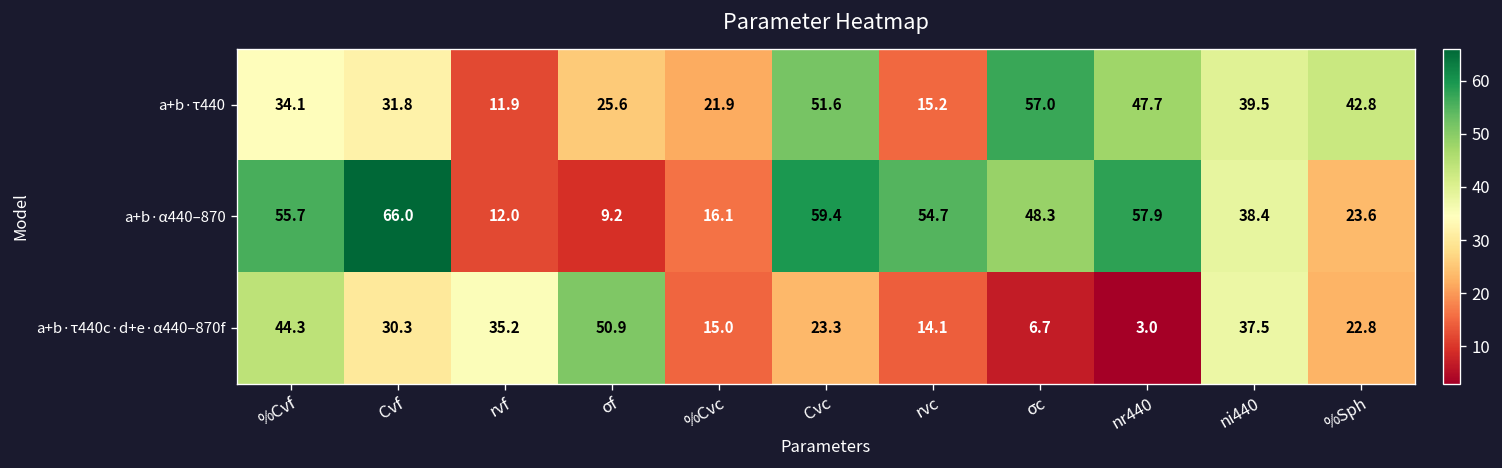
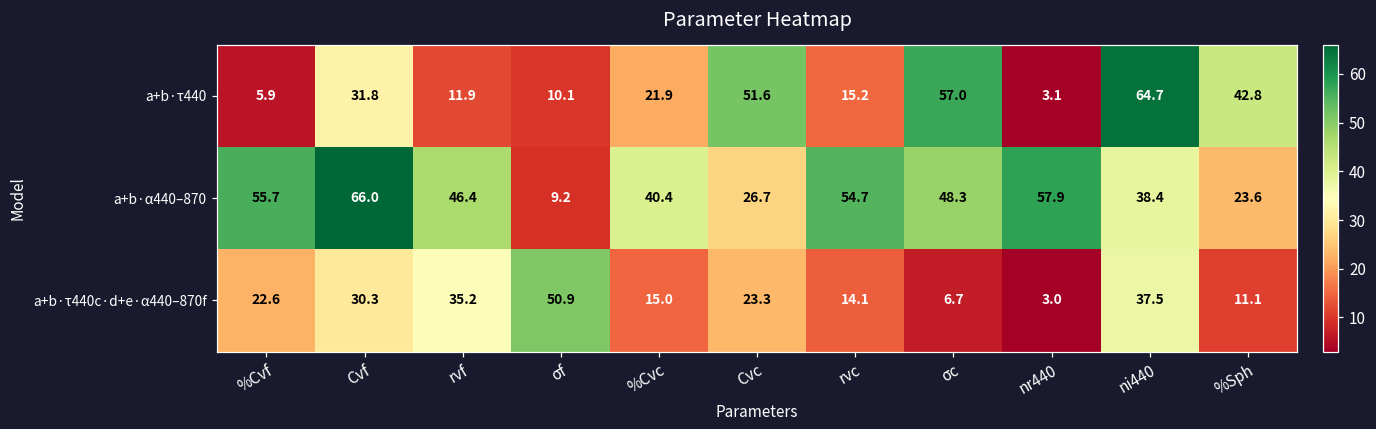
  {
    "a+b·τ440": {
-     "%Cvf": 34.1,
+     "%Cvf": 5.9,
      "Cvf": 31.8,
      "rvf": 11.9,
-     "σf": 25.6,
+     "σf": 10.1,
      "%Cvc": 21.9,
      "Cvc": 51.6,
      "rvc": 15.2,
      "σc": 57.0,
-     "nr440": 47.7,
-     "ni440": 39.5,
+     "nr440": 3.1,
+     "ni440": 64.7,
      "%Sph": 42.8
    },
    "a+b·α440–870": {
      "%Cvf": 55.7,
      "Cvf": 66.0,
-     "rvf": 12.0,
+     "rvf": 46.4,
      "σf": 9.2,
-     "%Cvc": 16.1,
-     "Cvc": 59.4,
+     "%Cvc": 40.4,
+     "Cvc": 26.7,
      "rvc": 54.7,
      "σc": 48.3,
      "nr440": 57.9,
      "ni440": 38.4,
      "%Sph": 23.6
    },
    "a+b·τ440c·d+e·α440–870f": {
-     "%Cvf": 44.3,
+     "%Cvf": 22.6,
      "Cvf": 30.3,
      "rvf": 35.2,
      "σf": 50.9,
      "%Cvc": 15.0,
      "Cvc": 23.3,
      "rvc": 14.1,
      "σc": 6.7,
      "nr440": 3.0,
      "ni440": 37.5,
-     "%Sph": 22.8
+     "%Sph": 11.1
    }
  }
